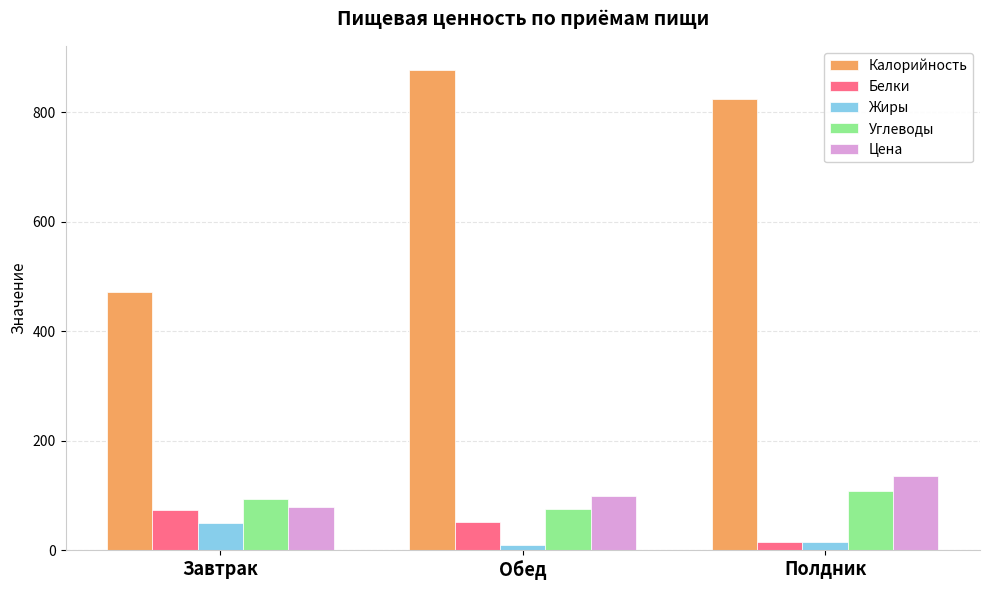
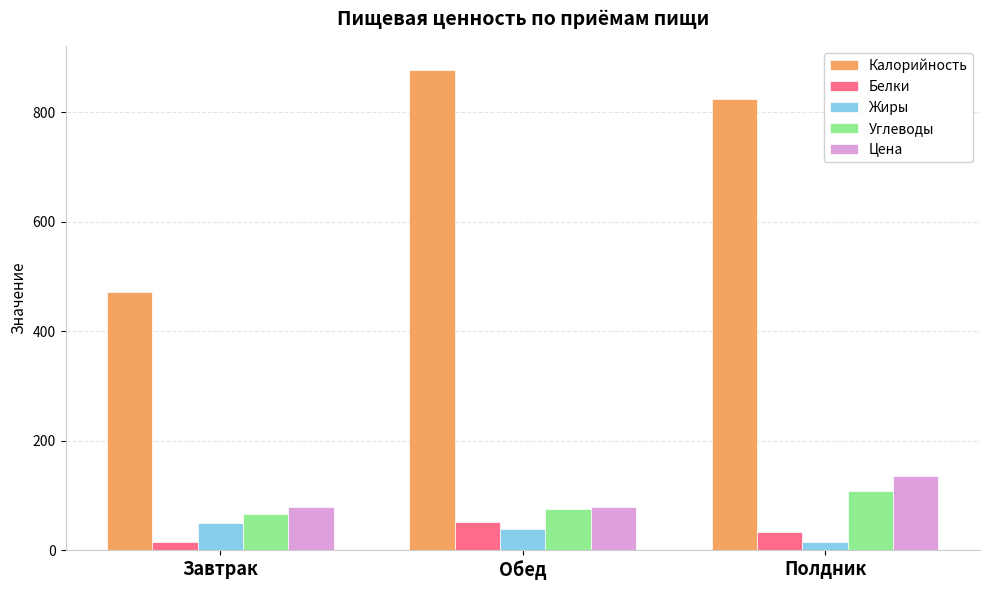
  {
    "Калорийность": {
      "Завтрак": 470,
      "Обед": 880,
      "Полдник": 830
    },
    "Белки": {
-     "Завтрак": 70,
+     "Завтрак": 20,
      "Обед": 50,
-     "Полдник": 20
+     "Полдник": 30
    },
    "Жиры": {
      "Завтрак": 50,
-     "Обед": 10,
+     "Обед": 40,
      "Полдник": 20
    },
    "Углеводы": {
-     "Завтрак": 90,
+     "Завтрак": 70,
      "Обед": 80,
      "Полдник": 110
    },
    "Цена": {
      "Завтрак": 80,
-     "Обед": 100,
+     "Обед": 80,
      "Полдник": 140
    }
  }
